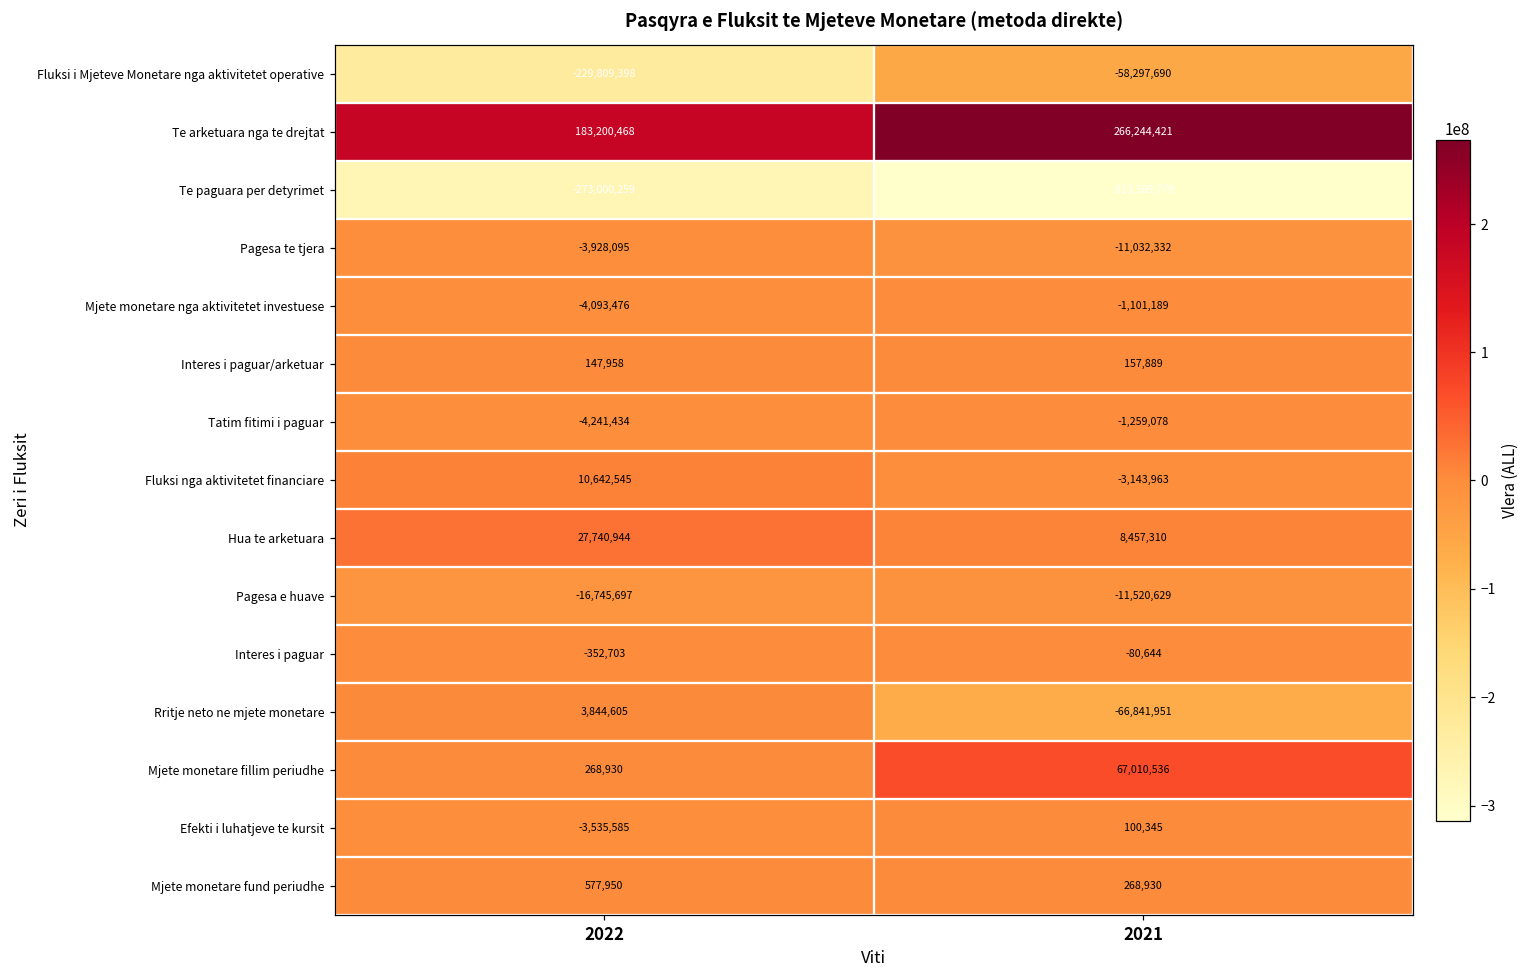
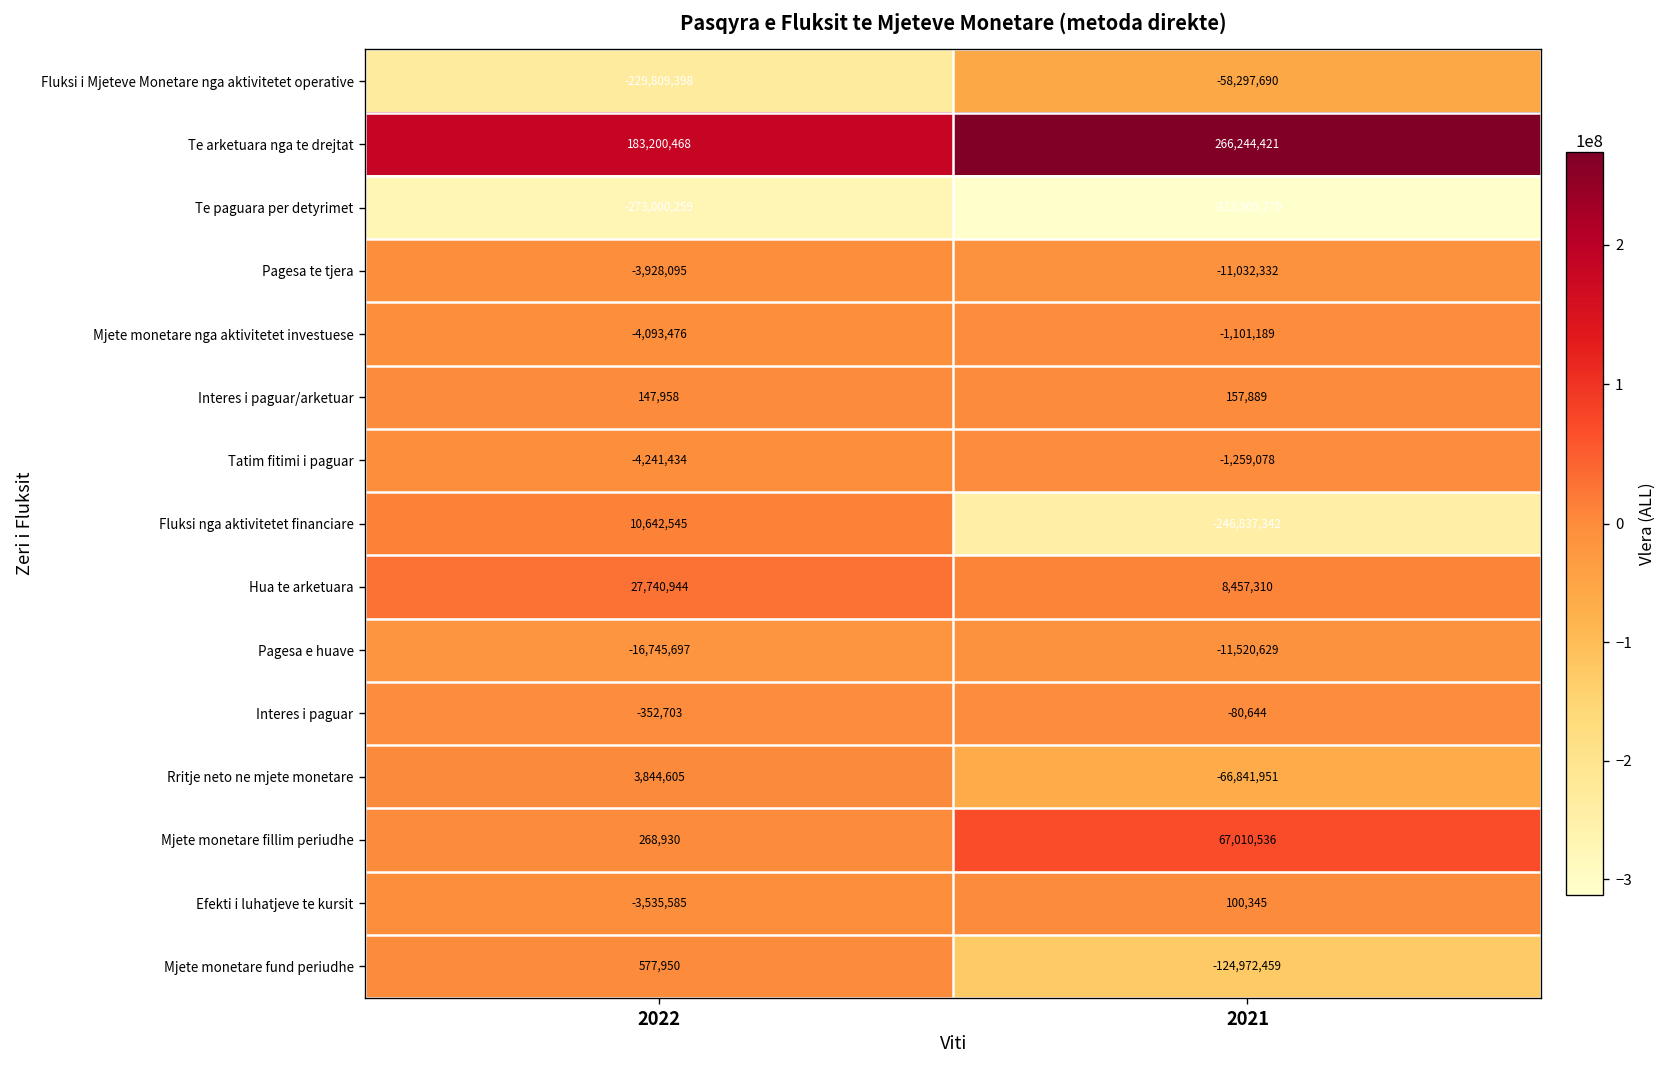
  {
    "Fluksi i Mjeteve Monetare nga aktivitetet operative": {
      "2022": "-229,809,398",
      "2021": "-58,297,690"
    },
    "Te arketuara nga te drejtat": {
      "2022": "183,200,468",
      "2021": "266,244,421"
    },
    "Te paguara per detyrimet": {
      "2022": "-273,000,259",
      "2021": "-313,509,779"
    },
    "Pagesa te tjera": {
      "2022": "-3,928,095",
      "2021": "-11,032,332"
    },
    "Mjete monetare nga aktivitetet investuese": {
      "2022": "-4,093,476",
      "2021": "-1,101,189"
    },
    "Interes i paguar/arketuar": {
      "2022": "147,958",
      "2021": "157,889"
    },
    "Tatim fitimi i paguar": {
      "2022": "-4,241,434",
      "2021": "-1,259,078"
    },
    "Fluksi nga aktivitetet financiare": {
      "2022": "10,642,545",
-     "2021": "-3,143,963"
+     "2021": "-246,837,342"
    },
    "Hua te arketuara": {
      "2022": "27,740,944",
      "2021": "8,457,310"
    },
    "Pagesa e huave": {
      "2022": "-16,745,697",
      "2021": "-11,520,629"
    },
    "Interes i paguar": {
      "2022": "-352,703",
      "2021": "-80,644"
    },
    "Rritje neto ne mjete monetare": {
      "2022": "3,844,605",
      "2021": "-66,841,951"
    },
    "Mjete monetare fillim periudhe": {
      "2022": "268,930",
      "2021": "67,010,536"
    },
    "Efekti i luhatjeve te kursit": {
      "2022": "-3,535,585",
      "2021": "100,345"
    },
    "Mjete monetare fund periudhe": {
      "2022": "577,950",
-     "2021": "268,930"
+     "2021": "-124,972,459"
    }
  }
